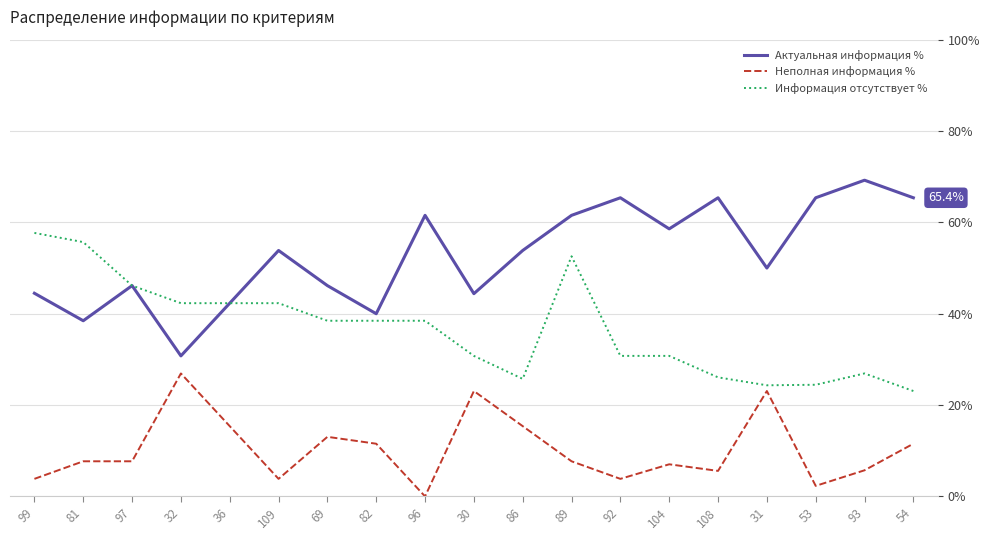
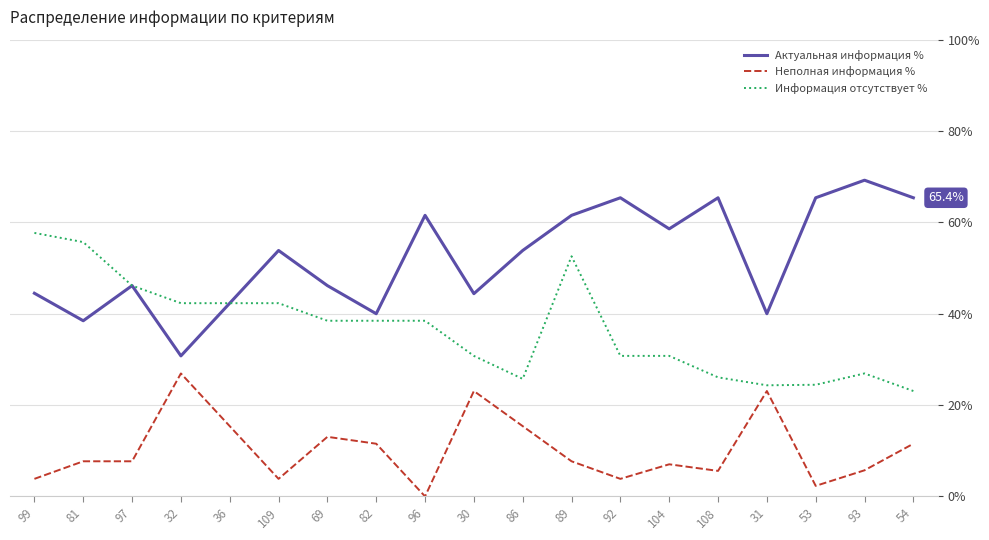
  {
    "Актуальная информация %": {
      "99": "44%",
      "81": "38%",
      "32": "31%",
      "109": "54%",
      "69": "46%",
      "82": "40%",
      "96": "62%",
      "30": "44%",
      "86": "54%",
      "89": "62%",
      "92": "65%",
      "104": "59%",
      "108": "65%",
-     "31": "50%",
+     "31": "40%",
      "53": "65%",
      "93": "69%"
    },
    "Неполная информация %": {
      "99": "4%",
      "81": "8%",
      "97": "8%",
      "32": "27%",
      "36": "15%",
      "109": "4%",
      "69": "13%",
      "82": "12%",
      "96": "0%",
      "30": "23%",
      "86": "15%",
      "89": "8%",
      "92": "4%",
      "104": "7%",
      "108": "6%",
      "31": "23%",
      "53": "2%",
      "93": "6%",
      "54": "12%"
    },
    "Информация отсутствует %": {
      "99": "58%",
      "81": "56%",
      "32": "42%",
      "109": "42%",
      "69": "38%",
      "82": "38%",
      "96": "38%",
      "30": "31%",
      "86": "26%",
      "89": "53%",
      "92": "31%",
      "104": "31%",
      "108": "26%",
      "31": "24%",
      "53": "24%",
      "93": "27%",
      "54": "23%"
    }
  }
